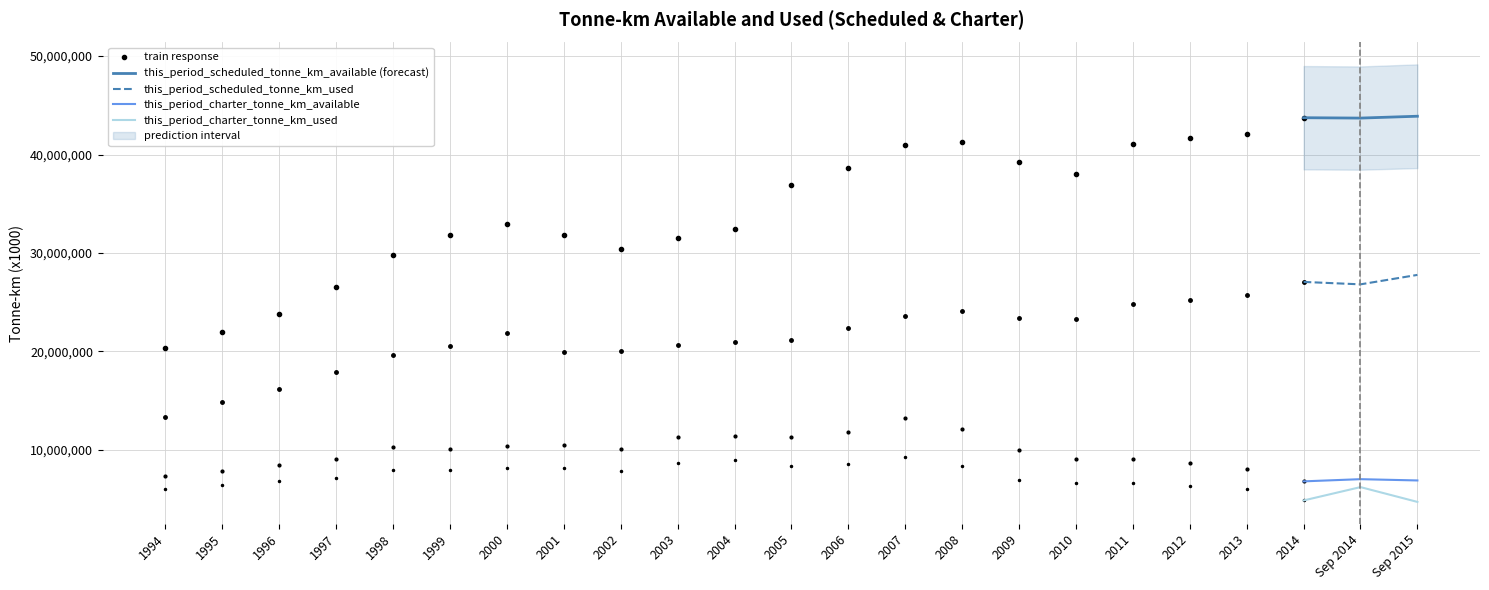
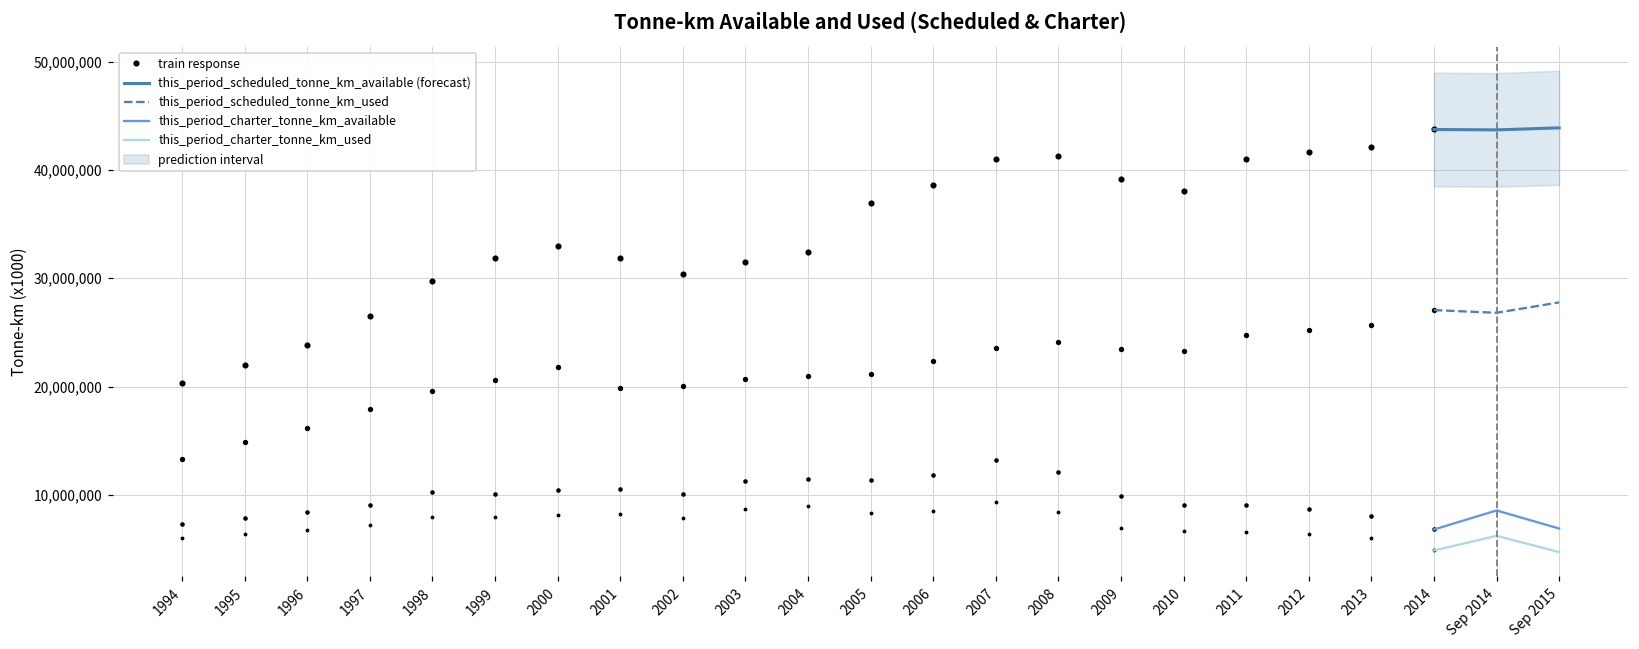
  {
    "this_period_charter_tonne_km_available": {
-     "Sep 2014": "7,000,000",
+     "Sep 2014": "9,000,000",
      "Sep 2015": "7,000,000"
    },
    "this_period_charter_tonne_km_used": {
      "Sep 2014": "6,000,000",
      "Sep 2015": "5,000,000"
    }
  }
